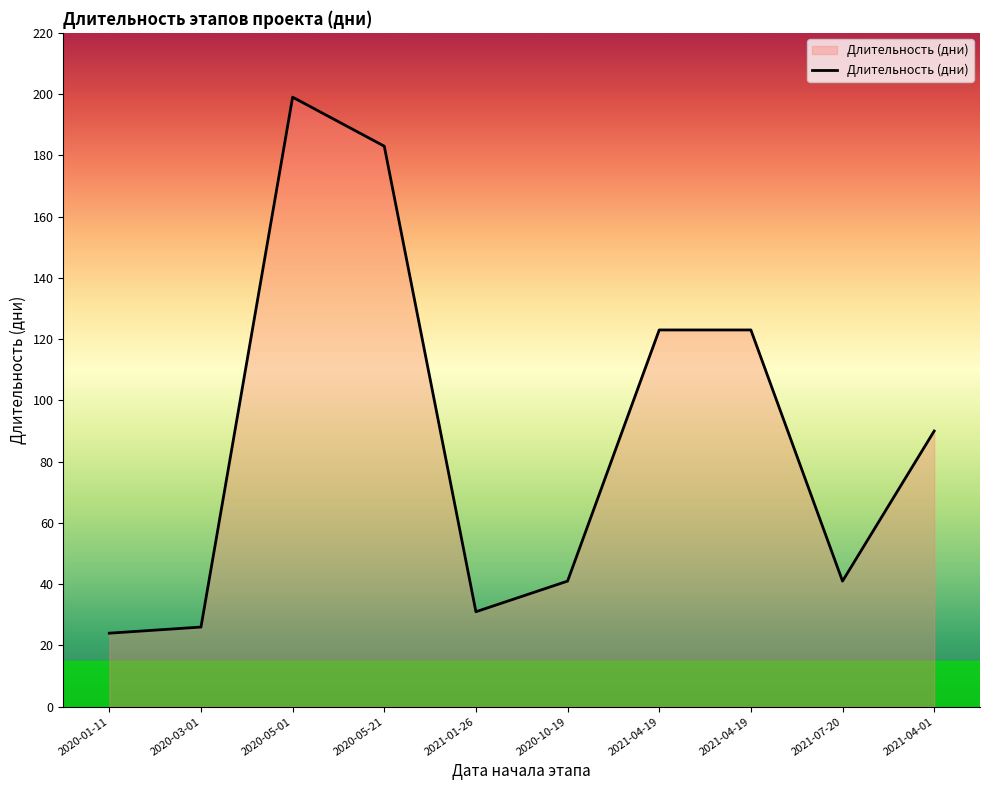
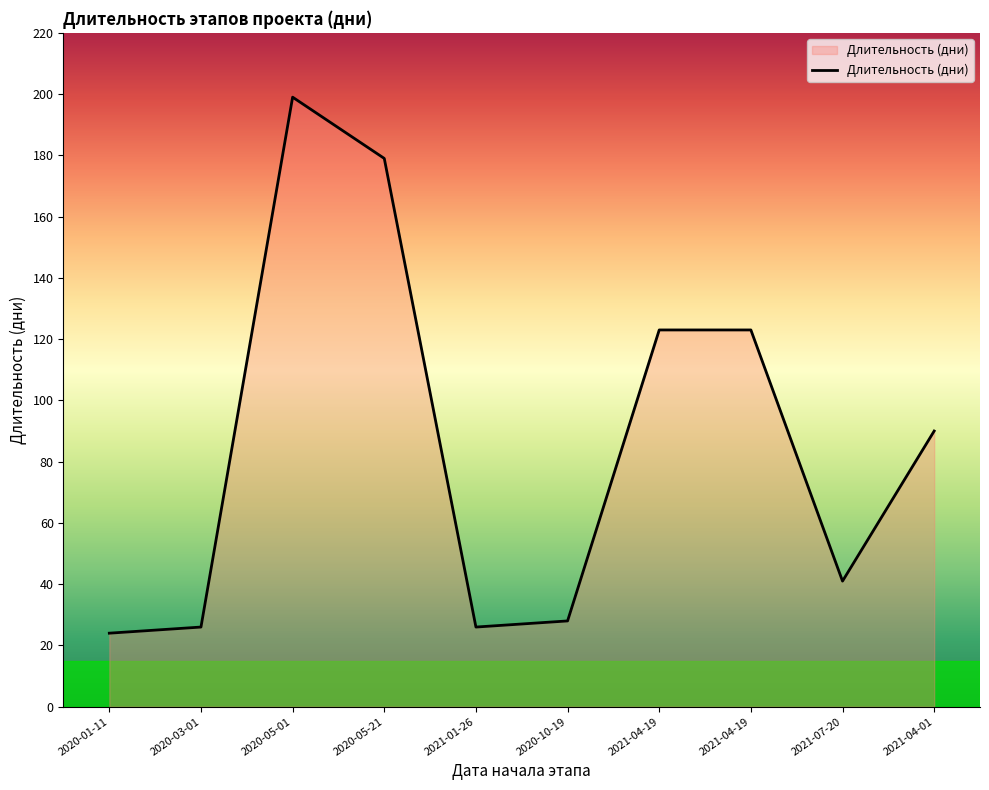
  {
    "2020-01-11": 24,
    "2020-03-01": 26,
    "2020-05-01": 199,
-   "2020-05-21": 183,
-   "2021-01-26": 31,
-   "2020-10-19": 41,
+   "2020-05-21": 179,
+   "2021-01-26": 26,
+   "2020-10-19": 28,
    "2021-07-20": 41,
    "2021-04-01": 90
  }
